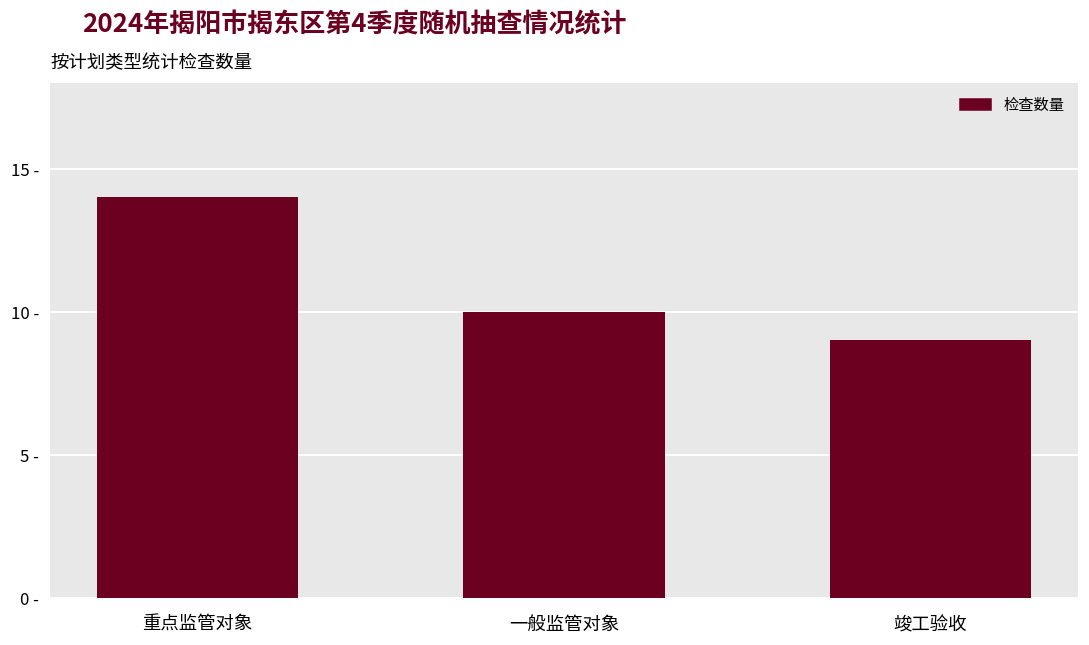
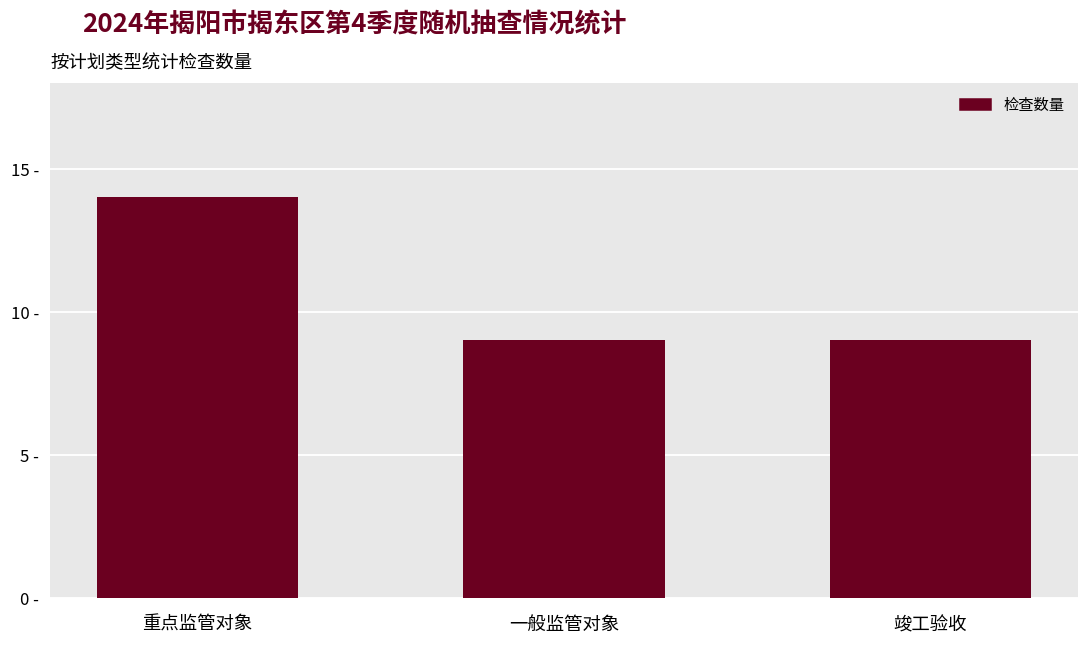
  {
    "重点监管对象": "14 -",
-   "一般监管对象": "10 -",
+   "一般监管对象": "9 -",
    "竣工验收": "9 -"
  }
